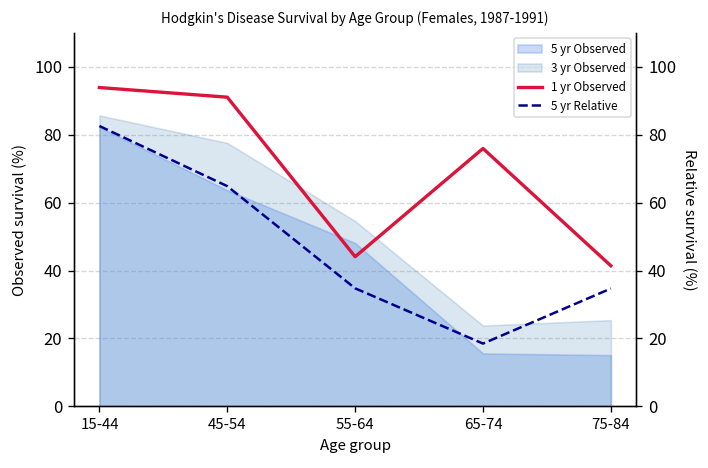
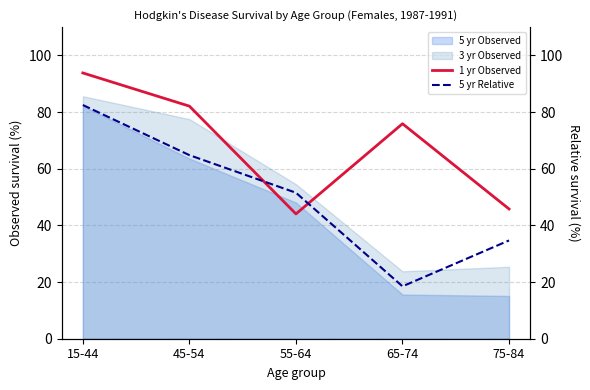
  {
    "1 yr Observed": {
      "15-44": 94,
-     "45-54": 91,
+     "45-54": 82,
      "55-64": 44,
      "65-74": 76,
-     "75-84": 41
+     "75-84": 46
    },
    "5 yr Relative": {
      "15-44": 83,
      "45-54": 65,
-     "55-64": 35,
+     "55-64": 52,
      "65-74": 19,
      "75-84": 35
    }
  }
